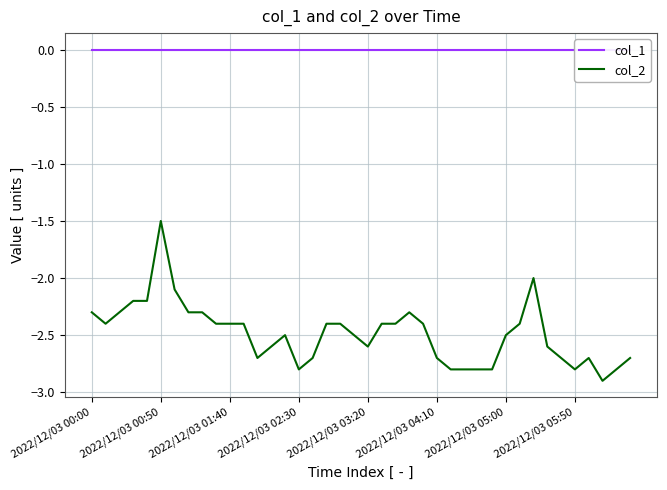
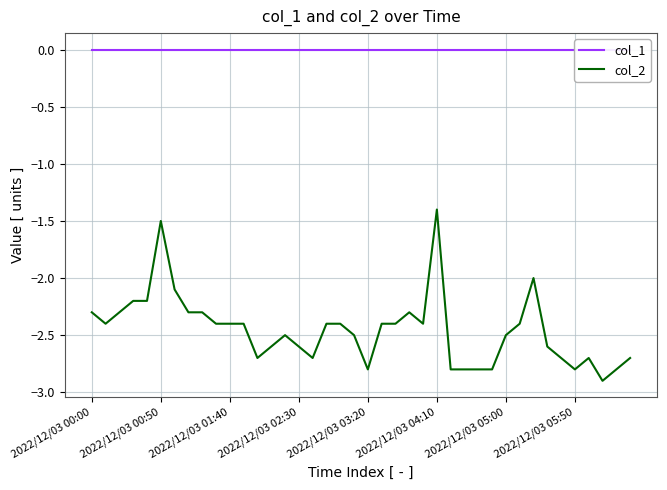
  {
    "col_1": {
      "2022/12/03 00:00": 0.0,
      "2022/12/03 00:50": 0.0,
      "2022/12/03 01:40": 0.0,
      "2022/12/03 02:30": 0.0,
      "2022/12/03 03:20": 0.0,
      "2022/12/03 04:10": 0.0,
      "2022/12/03 05:00": 0.0
    },
    "col_2": {
      "2022/12/03 00:00": -2.3,
      "2022/12/03 00:50": -1.5,
      "2022/12/03 01:40": -2.4,
-     "2022/12/03 02:30": -2.8,
-     "2022/12/03 03:20": -2.6,
-     "2022/12/03 04:10": -2.7,
+     "2022/12/03 02:30": -2.6,
+     "2022/12/03 03:20": -2.8,
+     "2022/12/03 04:10": -1.4,
      "2022/12/03 05:00": -2.5,
      "2022/12/03 05:50": -2.8
    }
  }
